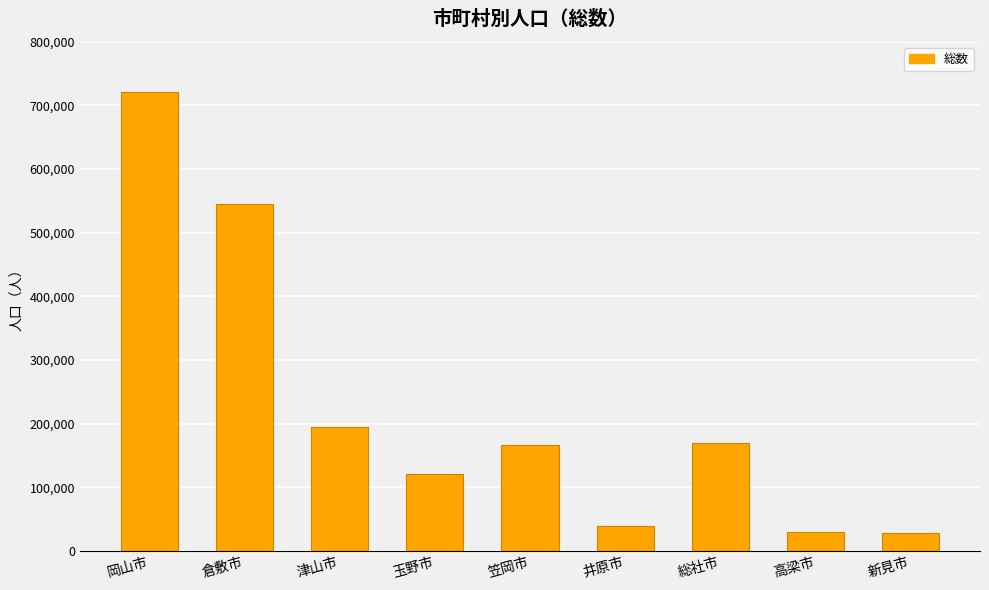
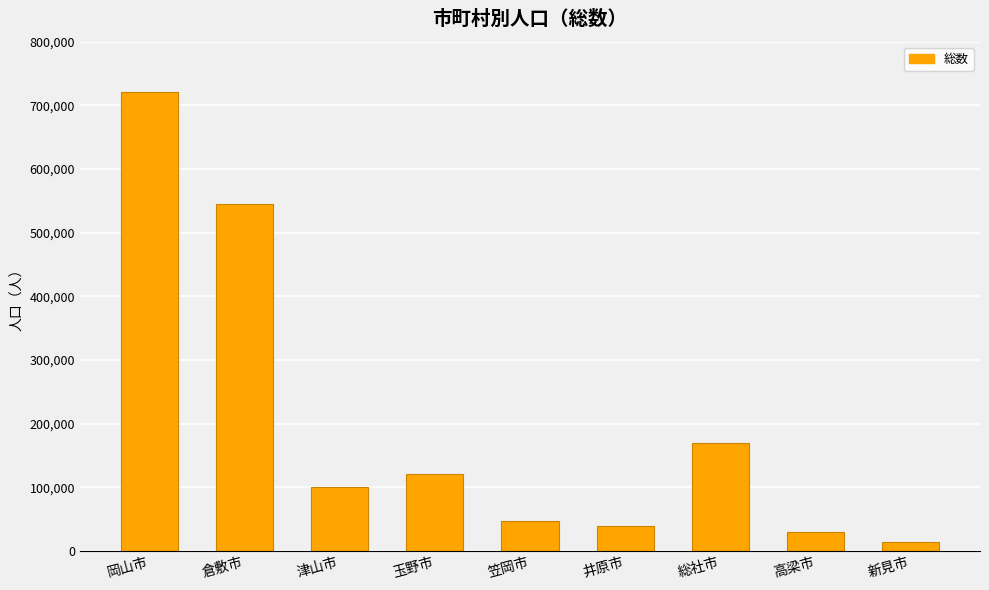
  {
    "岡山市": "720,000",
    "倉敷市": "550,000",
-   "津山市": "200,000",
+   "津山市": "100,000",
    "玉野市": "120,000",
-   "笠岡市": "170,000",
+   "笠岡市": "50,000",
    "井原市": "40,000",
    "総社市": "170,000",
    "高梁市": "30,000",
-   "新見市": "30,000"
+   "新見市": "10,000"
  }
